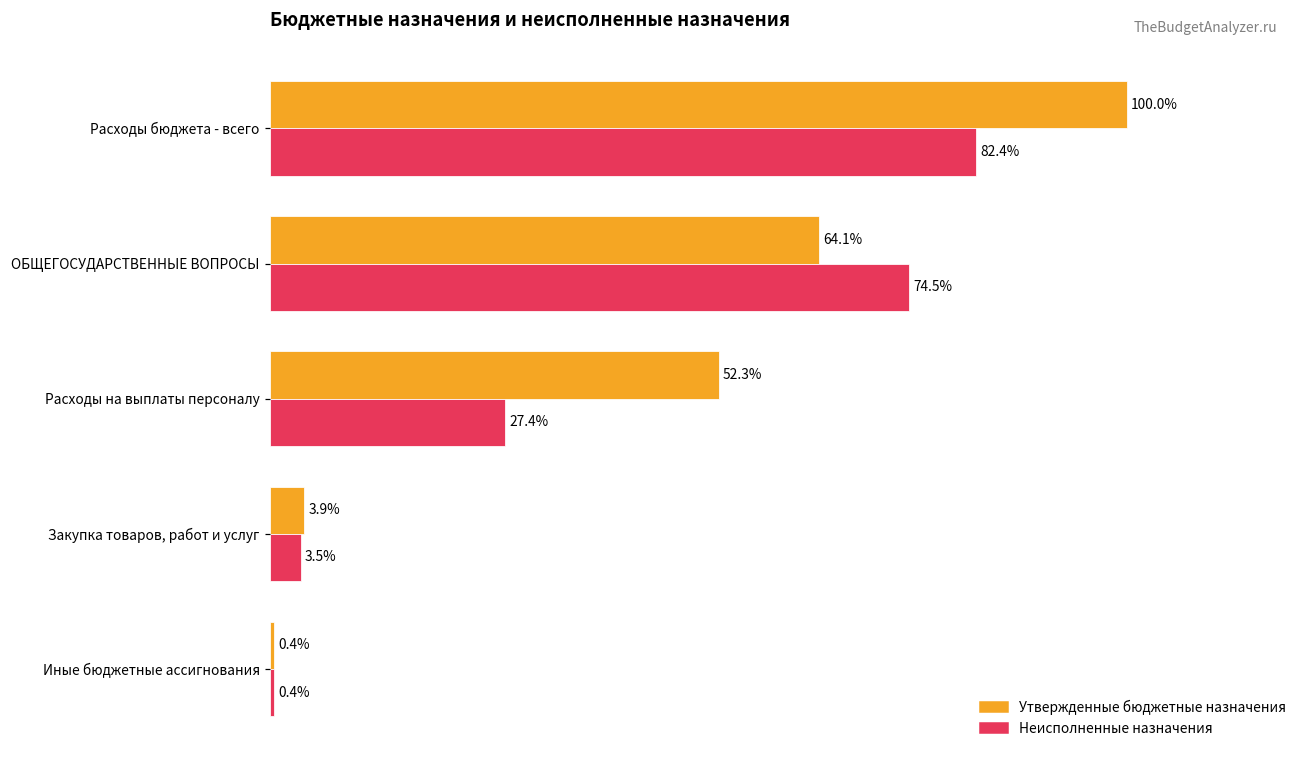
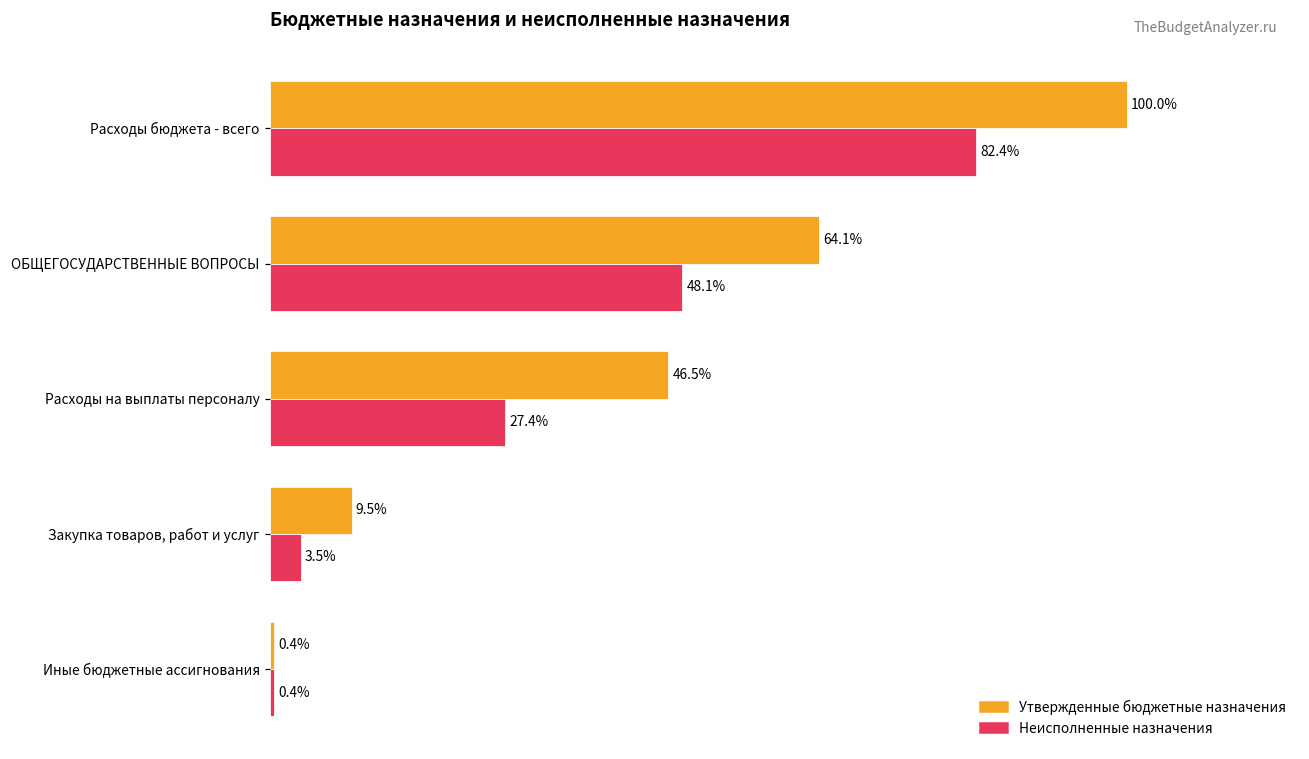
  {
    "Утвержденные бюджетные назначения": {
      "Расходы бюджета - всего": "100.0%",
      "ОБЩЕГОСУДАРСТВЕННЫЕ ВОПРОСЫ": "64.1%",
-     "Расходы на выплаты персоналу": "52.3%",
-     "Закупка товаров, работ и услуг": "3.9%",
+     "Расходы на выплаты персоналу": "46.5%",
+     "Закупка товаров, работ и услуг": "9.5%",
      "Иные бюджетные ассигнования": "0.4%"
    },
    "Неисполненные назначения": {
      "Расходы бюджета - всего": "82.4%",
-     "ОБЩЕГОСУДАРСТВЕННЫЕ ВОПРОСЫ": "74.5%",
+     "ОБЩЕГОСУДАРСТВЕННЫЕ ВОПРОСЫ": "48.1%",
      "Расходы на выплаты персоналу": "27.4%",
      "Закупка товаров, работ и услуг": "3.5%",
      "Иные бюджетные ассигнования": "0.4%"
    }
  }
